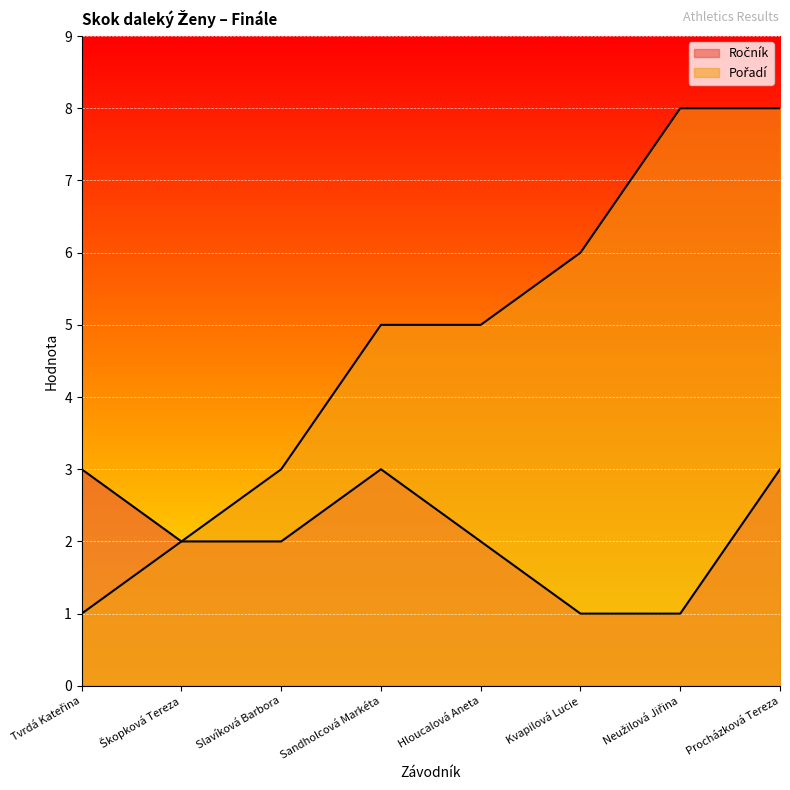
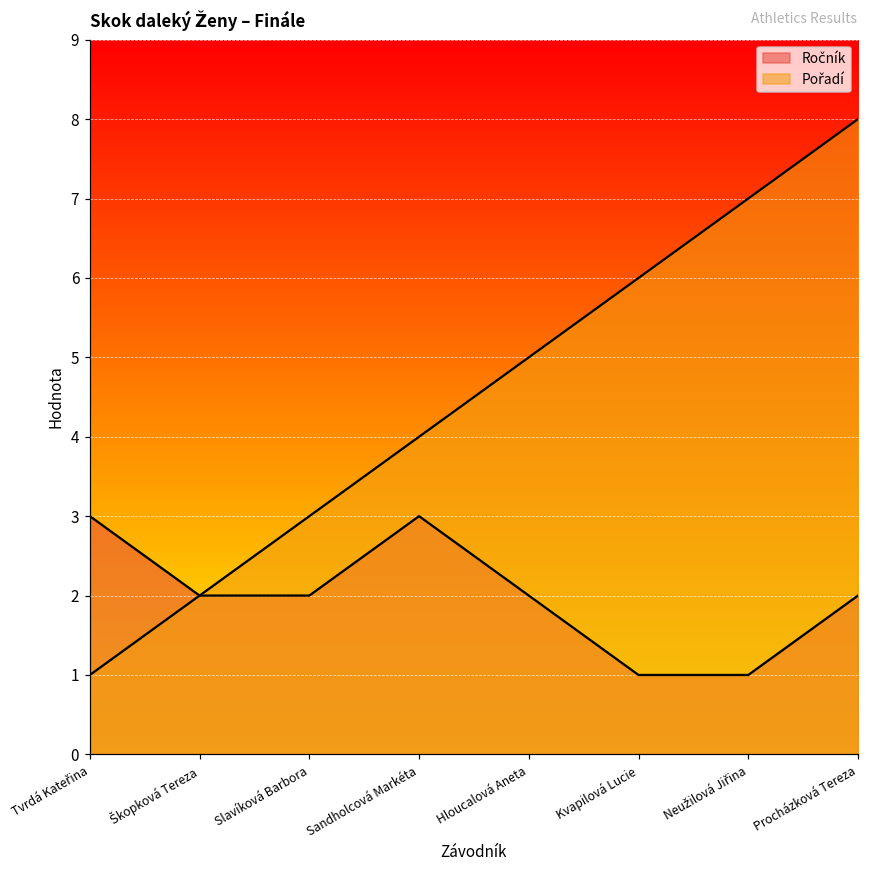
  {
    "Ročník": {
      "Tvrdá Kateřina": 3,
      "Slavíková Barbora": 2,
      "Sandholcová Markéta": 3,
      "Hloucalová Aneta": 2,
      "Kvapilová Lucie": 1,
      "Neužilová Jiřina": 1,
-     "Procházková Tereza": 3
+     "Procházková Tereza": 2
    },
    "Pořadí": {
      "Tvrdá Kateřina": 1,
      "Slavíková Barbora": 3,
-     "Sandholcová Markéta": 5,
+     "Sandholcová Markéta": 4,
      "Hloucalová Aneta": 5,
      "Kvapilová Lucie": 6,
-     "Neužilová Jiřina": 8,
+     "Neužilová Jiřina": 7,
      "Procházková Tereza": 8
    }
  }
